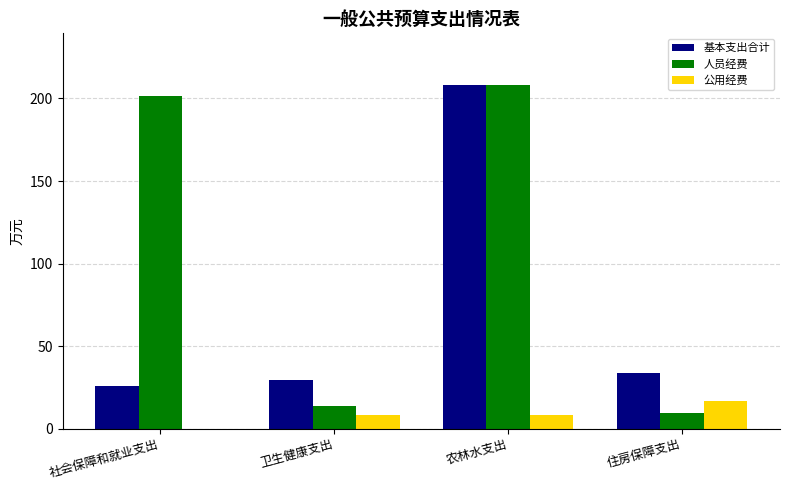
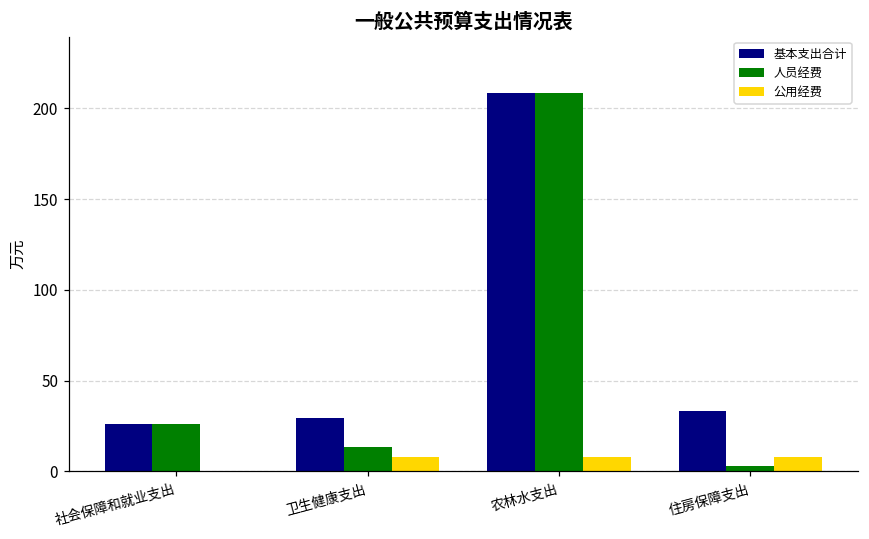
  {
    "基本支出合计": {
      "社会保障和就业支出": 26,
      "卫生健康支出": 30,
      "农林水支出": 208,
      "住房保障支出": 33
    },
    "人员经费": {
-     "社会保障和就业支出": 201,
+     "社会保障和就业支出": 26,
      "卫生健康支出": 14,
      "农林水支出": 208,
-     "住房保障支出": 10
+     "住房保障支出": 3
    },
    "公用经费": {
      "社会保障和就业支出": 0,
      "卫生健康支出": 8,
      "农林水支出": 8,
-     "住房保障支出": 17
+     "住房保障支出": 8
    }
  }
